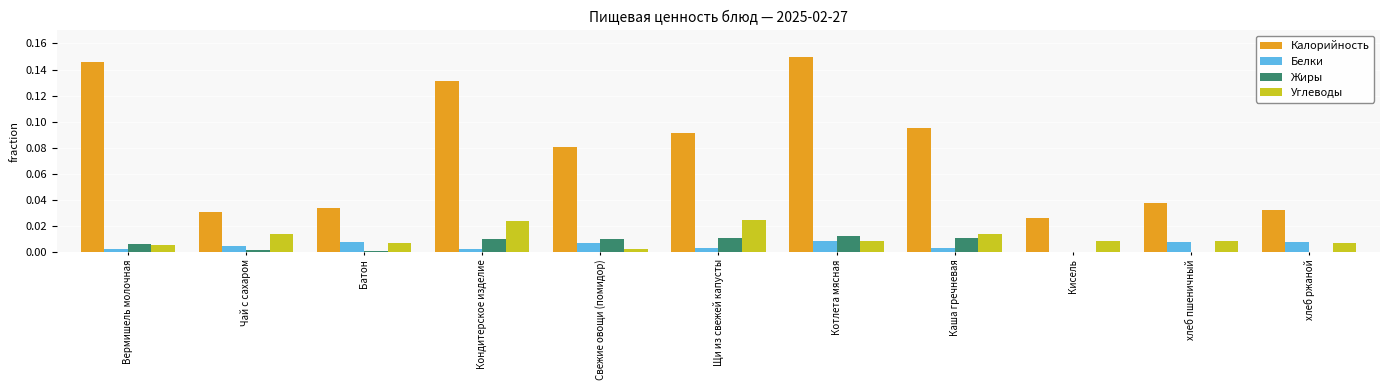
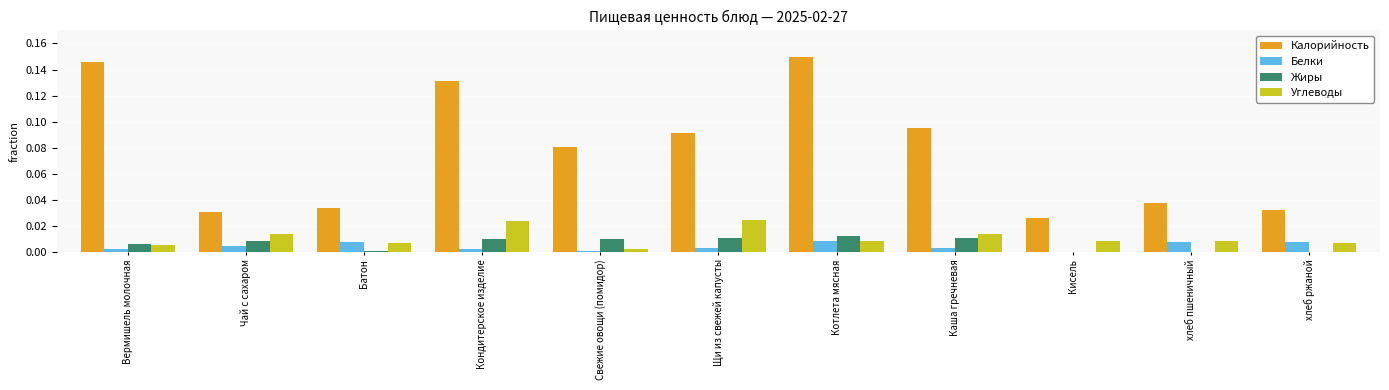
  {
    "Белки": {
      "Вермишель молочная": 0.002,
      "Чай с сахаром": 0.005,
      "Батон": 0.008,
      "Кондитерское изделие": 0.002,
-     "Свежие овощи (помидор)": 0.007,
+     "Свежие овощи (помидор)": 0.001,
      "Щи из свежей капусты": 0.003,
      "Котлета мясная": 0.008,
      "Каша гречневая": 0.003,
      "Кисель": 0.000,
      "хлеб пшеничный": 0.007,
      "хлеб ржаной": 0.008
    },
    "Жиры": {
      "Вермишель молочная": 0.006,
-     "Чай с сахаром": 0.002,
+     "Чай с сахаром": 0.008,
      "Кондитерское изделие": 0.010,
      "Свежие овощи (помидор)": 0.009,
      "Щи из свежей капусты": 0.010,
      "Котлета мясная": 0.012,
      "Каша гречневая": 0.011,
      "Кисель": 0.000
    }
  }
